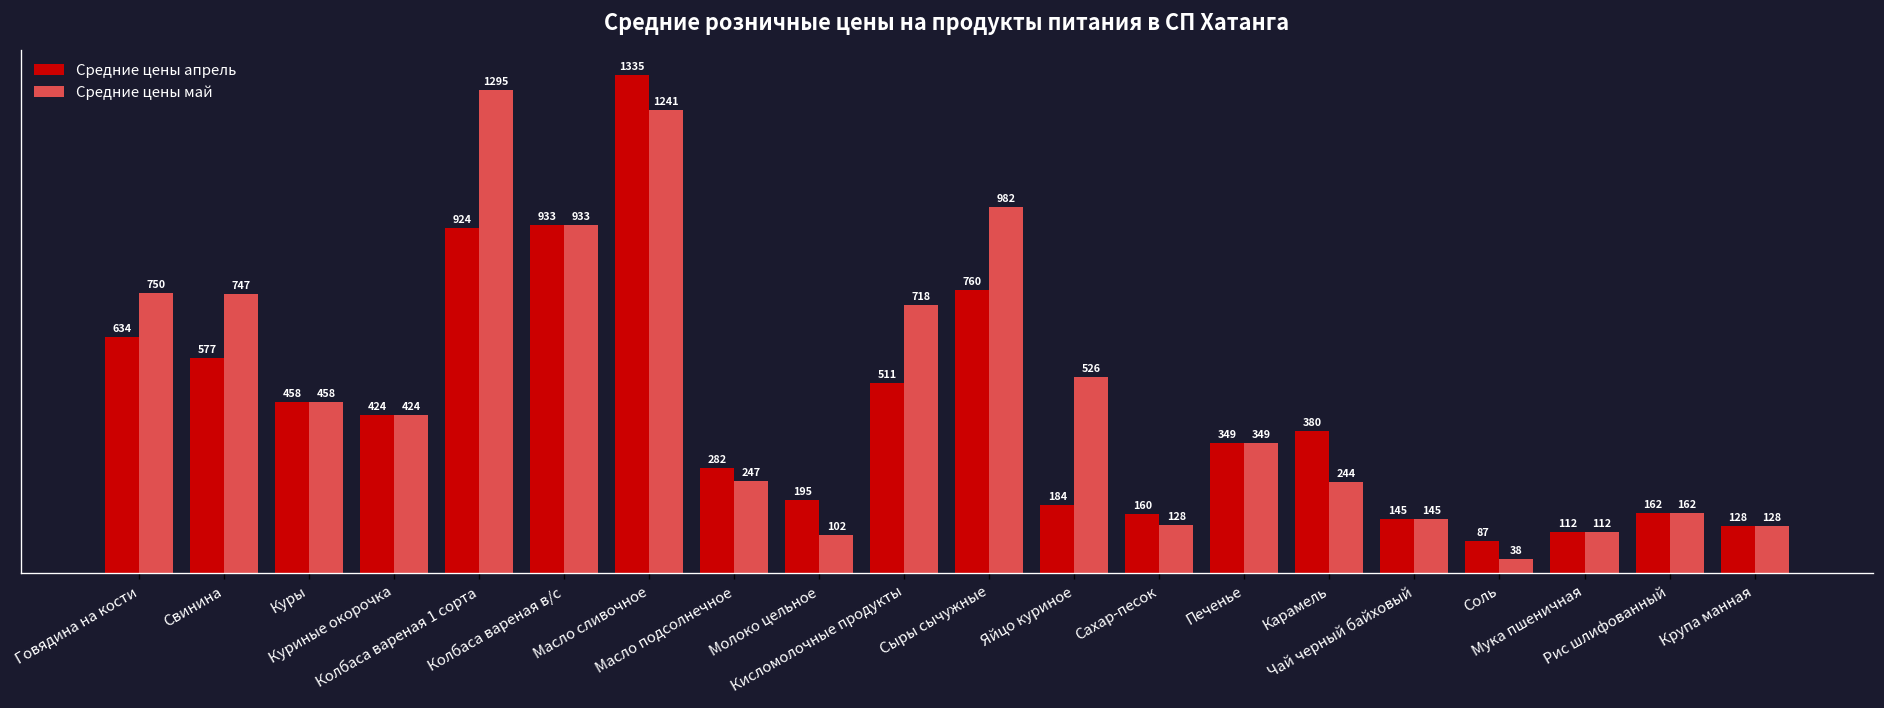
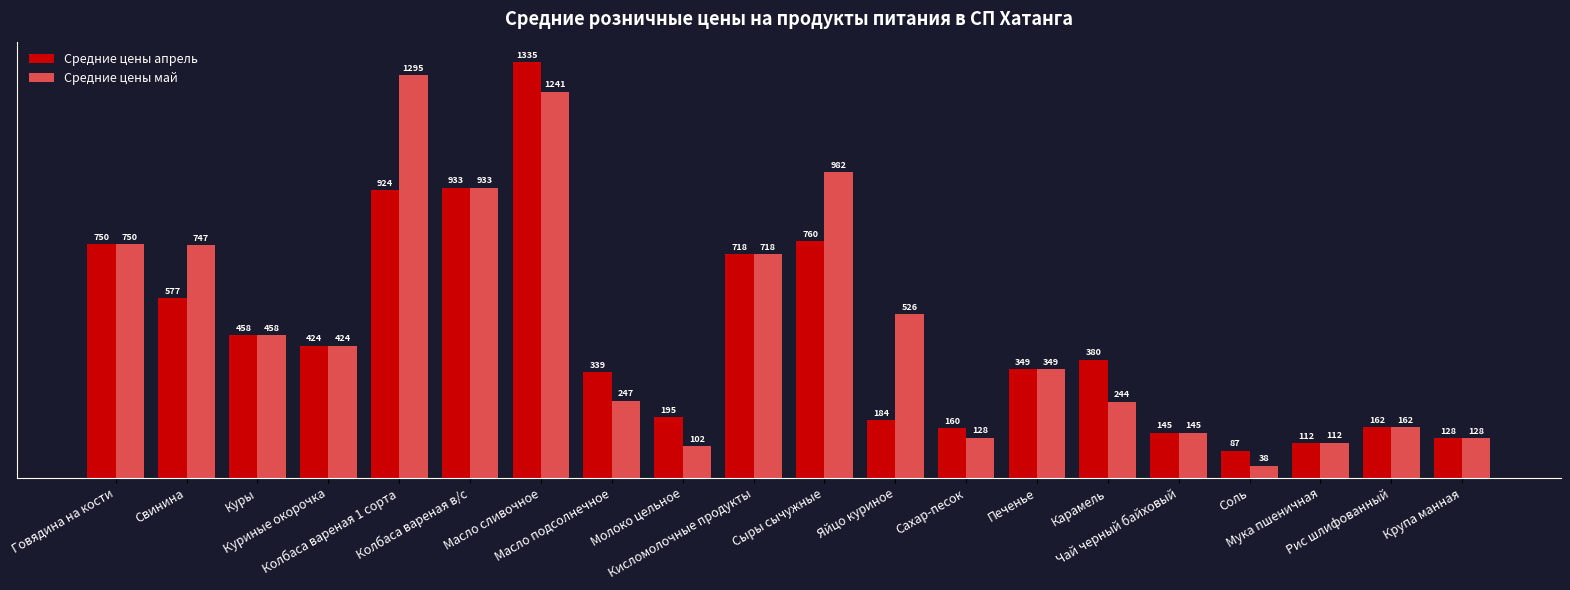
  {
    "Средние цены апрель": {
-     "Говядина на кости": 634,
+     "Говядина на кости": 750,
      "Свинина": 577,
      "Куры": 458,
      "Куриные окорочка": 424,
      "Колбаса вареная 1 сорта": 924,
      "Колбаса вареная в/с": 933,
      "Масло сливочное": 1335,
-     "Масло подсолнечное": 282,
+     "Масло подсолнечное": 339,
      "Молоко цельное": 195,
-     "Кисломолочные продукты": 511,
+     "Кисломолочные продукты": 718,
      "Сыры сычужные": 760,
      "Яйцо куриное": 184,
      "Сахар-песок": 160,
      "Печенье": 349,
      "Карамель": 380,
      "Чай черный байховый": 145,
      "Соль": 87,
      "Мука пшеничная": 112,
      "Рис шлифованный": 162,
      "Крупа манная": 128
    },
    "Средние цены май": {
      "Говядина на кости": 750,
      "Свинина": 747,
      "Куры": 458,
      "Куриные окорочка": 424,
      "Колбаса вареная 1 сорта": 1295,
      "Колбаса вареная в/с": 933,
      "Масло сливочное": 1241,
      "Масло подсолнечное": 247,
      "Молоко цельное": 102,
      "Кисломолочные продукты": 718,
      "Сыры сычужные": 982,
      "Яйцо куриное": 526,
      "Сахар-песок": 128,
      "Печенье": 349,
      "Карамель": 244,
      "Чай черный байховый": 145,
      "Соль": 38,
      "Мука пшеничная": 112,
      "Рис шлифованный": 162,
      "Крупа манная": 128
    }
  }
